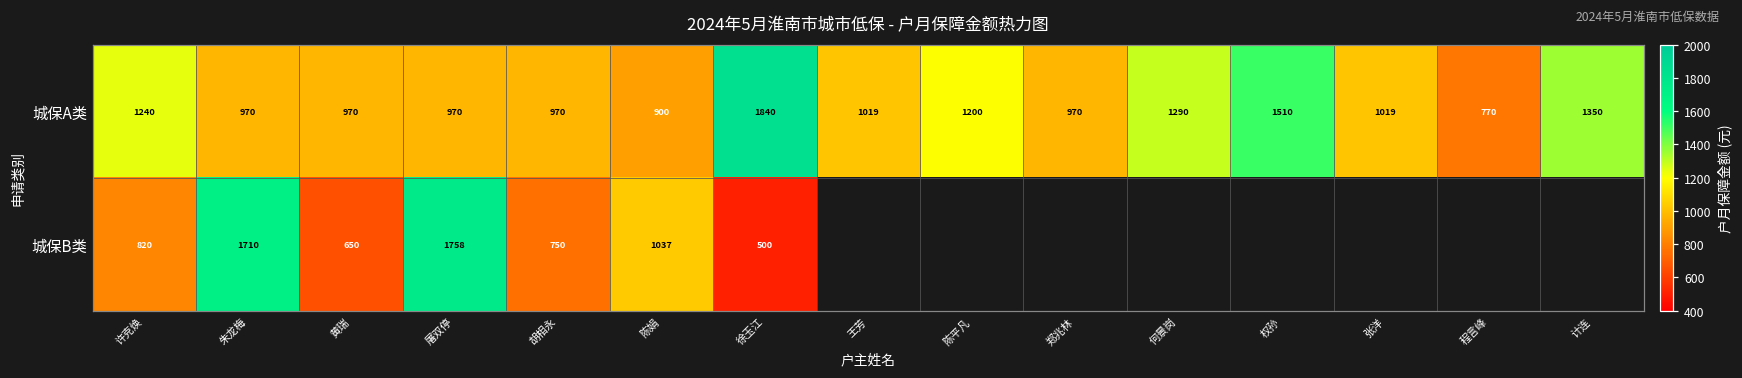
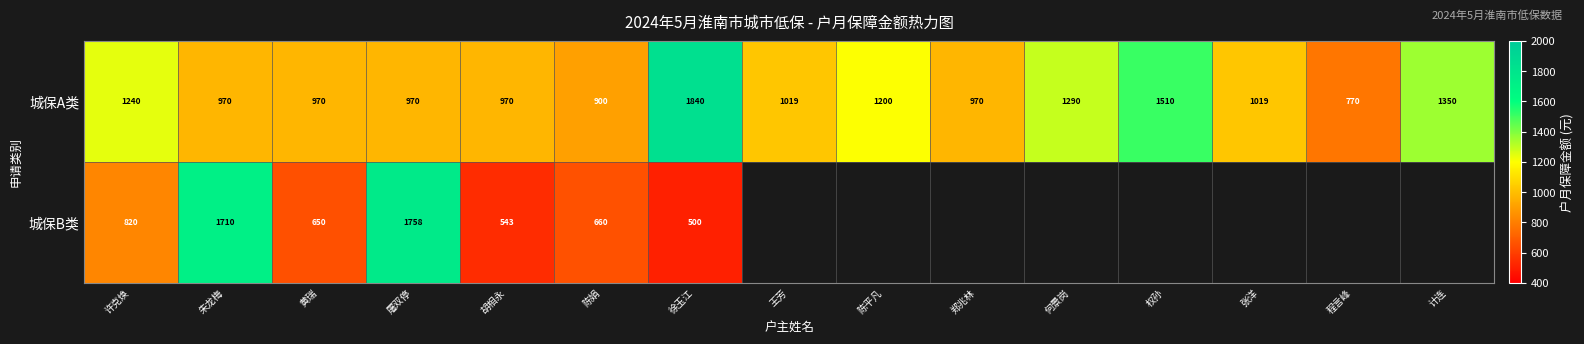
  {
    "城保A类": {
      "许克焕": 1240,
      "朱龙梅": 970,
      "黄瑞": 970,
      "屠双停": 970,
      "胡相永": 970,
      "陈娟": 900,
      "徐玉江": 1840,
      "王芳": 1019,
      "陈平凡": 1200,
      "郑兆林": 970,
      "何景岗": 1290,
      "权孙": 1510,
      "张洋": 1019,
      "程言峰": 770,
      "计连": 1350
    },
    "城保B类": {
      "许克焕": 820,
      "朱龙梅": 1710,
      "黄瑞": 650,
      "屠双停": 1758,
-     "胡相永": 750,
-     "陈娟": 1037,
+     "胡相永": 543,
+     "陈娟": 660,
      "徐玉江": 500
    }
  }
